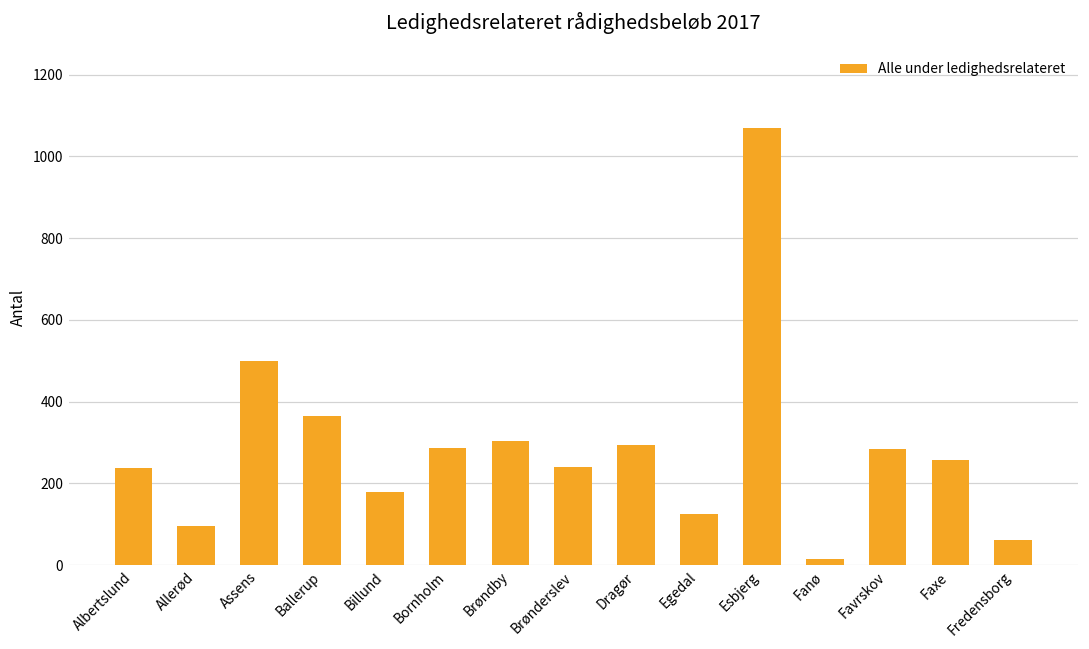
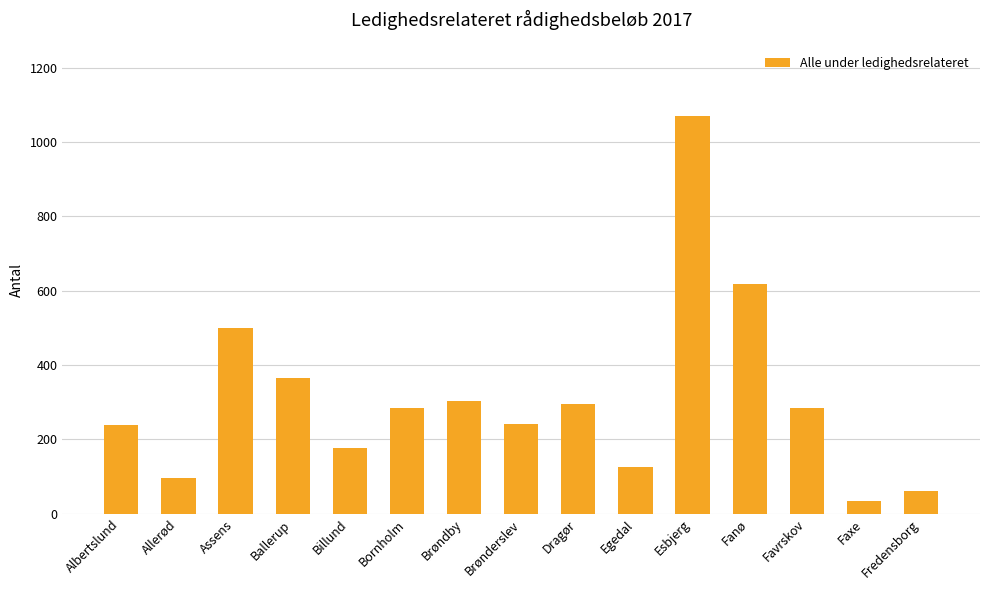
  {
    "Albertslund": 240,
    "Allerød": 100,
    "Assens": 500,
    "Ballerup": 370,
    "Billund": 180,
    "Bornholm": 290,
    "Brøndby": 300,
    "Brønderslev": 240,
    "Dragør": 300,
    "Egedal": 130,
    "Esbjerg": 1070,
-   "Fanø": 20,
+   "Fanø": 620,
    "Favrskov": 290,
-   "Faxe": 260,
+   "Faxe": 40,
    "Fredensborg": 60
  }
